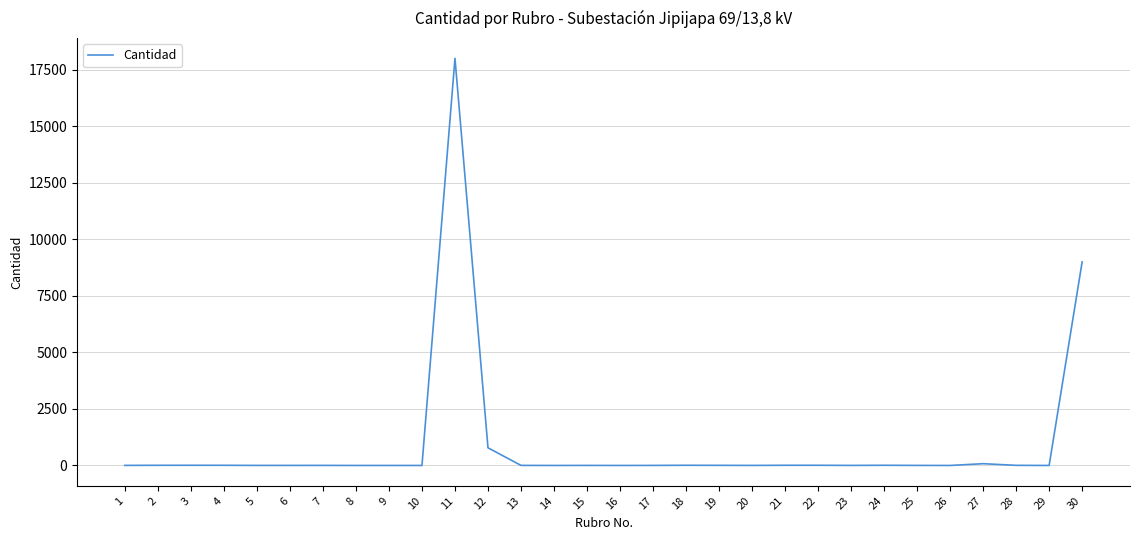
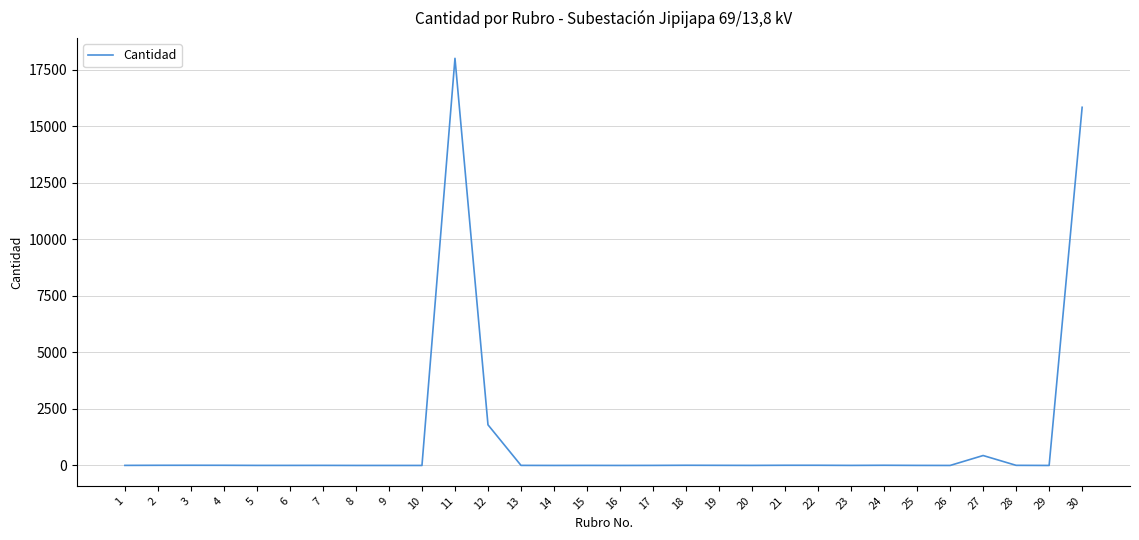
  {
    "1": 0,
    "2": 0,
    "3": 0,
    "4": 0,
    "5": 0,
    "6": 0,
    "7": 0,
    "8": 0,
    "9": 0,
    "10": 0,
    "11": 18000,
-   "12": 800,
+   "12": 1800,
    "13": 0,
    "14": 0,
    "15": 0,
    "16": 0,
    "17": 0,
    "18": 0,
    "19": 0,
    "20": 0,
    "21": 0,
    "22": 0,
    "23": 0,
    "24": 0,
    "25": 0,
    "26": 0,
-   "27": 100,
+   "27": 400,
    "28": 0,
    "29": 0,
-   "30": 9000
+   "30": 15800
  }
